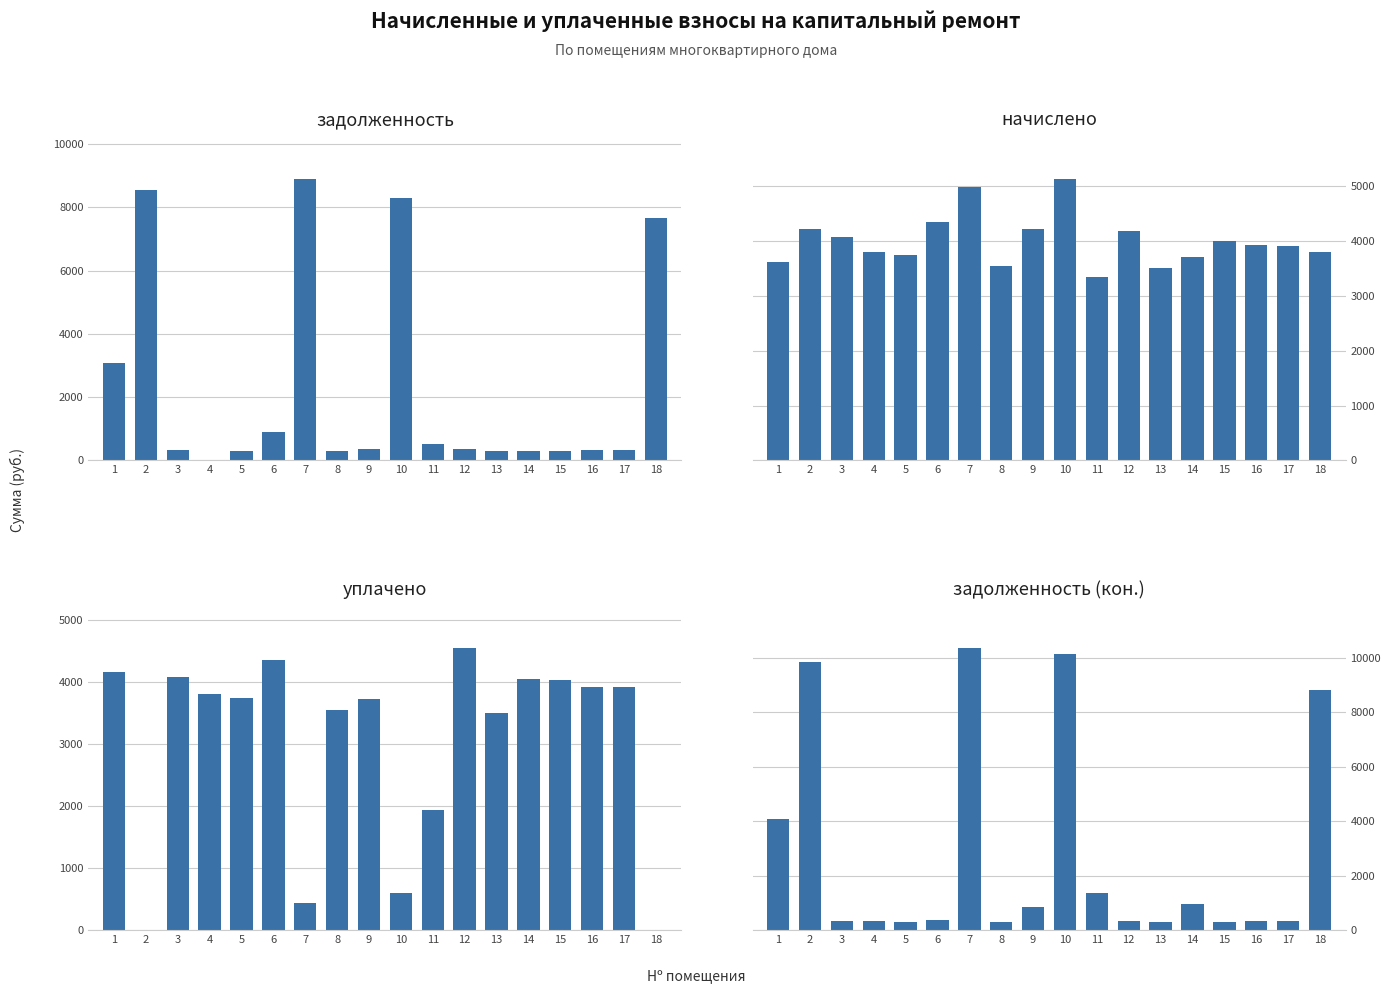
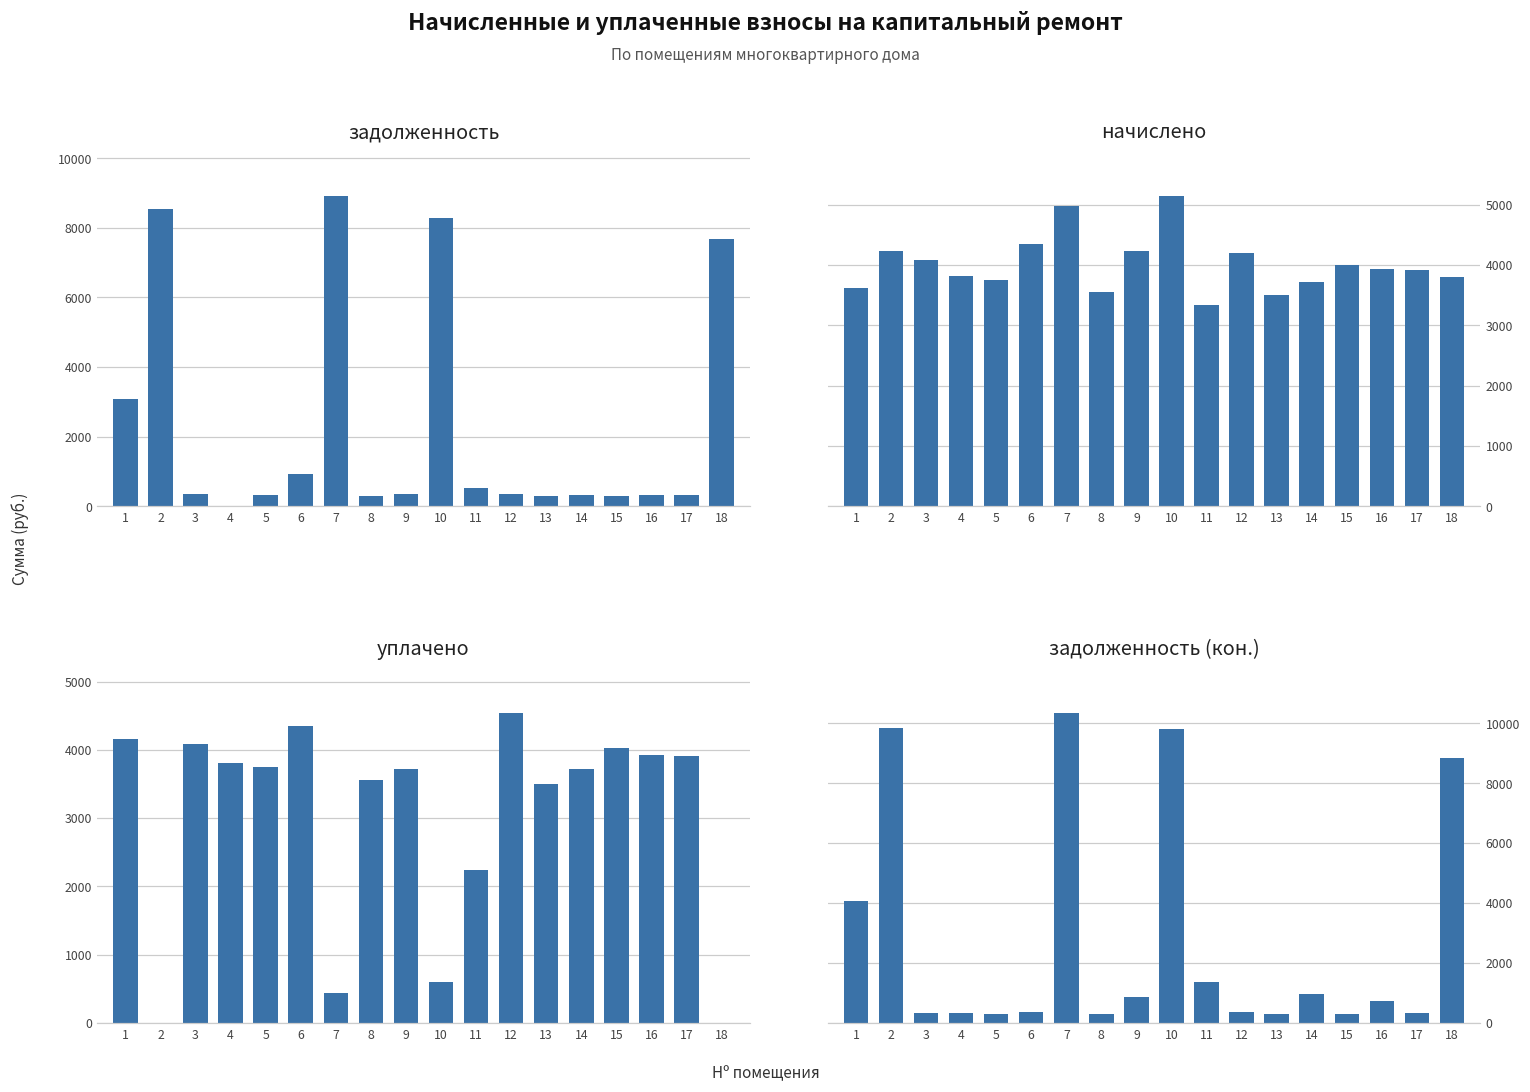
  {
    "задолженность": {
      "1": 3100,
      "2": 8500,
      "3": 300,
      "4": 0,
      "5": 300,
      "6": 900,
      "7": 8900,
      "8": 300,
      "9": 400,
      "10": 8300,
      "11": 500,
      "12": 300,
      "13": 300,
      "14": 300,
      "15": 300,
      "16": 300,
      "17": 300,
      "18": 7700
    },
    "начислено": {
      "1": 3600,
      "2": 4200,
      "3": 4100,
      "4": 3800,
      "5": 3700,
      "6": 4300,
      "7": 5000,
      "8": 3600,
      "9": 4200,
      "10": 5100,
      "11": 3300,
      "12": 4200,
      "13": 3500,
      "14": 3700,
      "15": 4000,
      "16": 3900,
      "17": 3900,
      "18": 3800
    },
    "уплачено": {
      "1": 4200,
      "2": 0,
      "3": 4100,
      "4": 3800,
      "5": 3700,
      "6": 4300,
      "7": 400,
      "8": 3600,
      "9": 3700,
      "10": 600,
-     "11": 1900,
+     "11": 2200,
      "12": 4500,
      "13": 3500,
-     "14": 4100,
+     "14": 3700,
      "15": 4000,
      "16": 3900,
      "17": 3900,
      "18": 0
    },
    "задолженность (кон.)": {
      "1": 4100,
      "2": 9800,
      "3": 300,
      "4": 300,
      "5": 300,
      "6": 400,
      "7": 10300,
      "8": 300,
      "9": 900,
-     "10": 10100,
+     "10": 9800,
      "11": 1400,
      "12": 300,
      "13": 300,
      "14": 1000,
      "15": 300,
-     "16": 300,
+     "16": 700,
      "17": 300,
      "18": 8800
    }
  }
